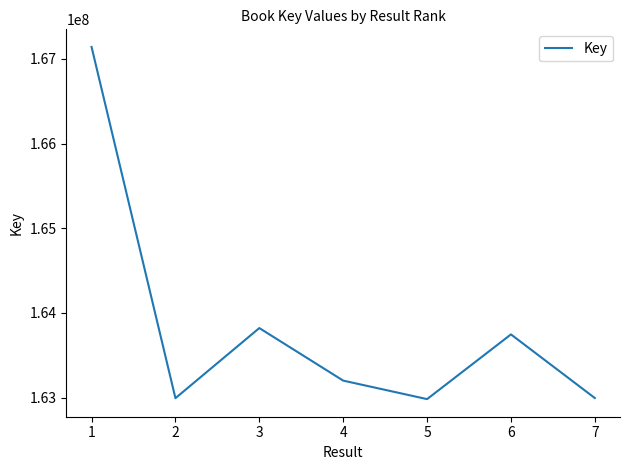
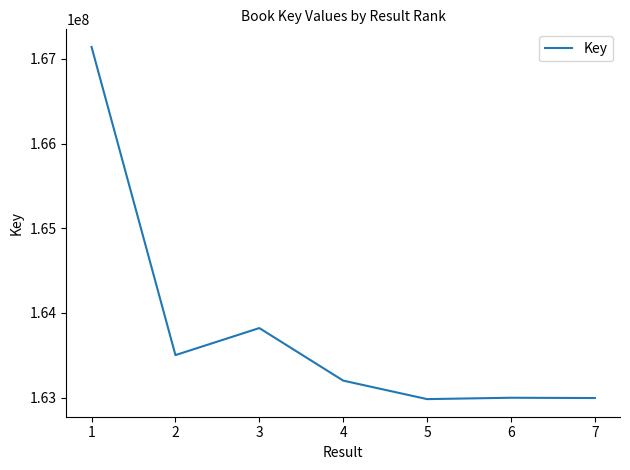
  {
    "1": 167100000,
-   "2": 163000000,
+   "2": 163500000,
    "3": 163800000,
    "4": 163200000,
    "5": 163000000,
-   "6": 163700000,
+   "6": 163000000,
    "7": 163000000
  }
